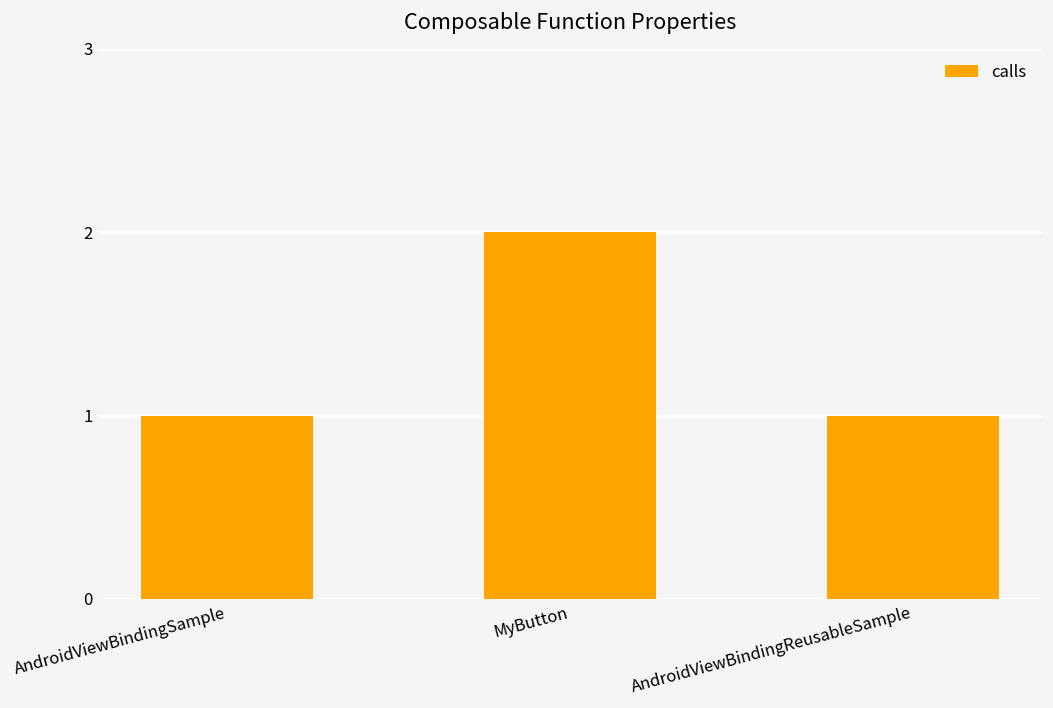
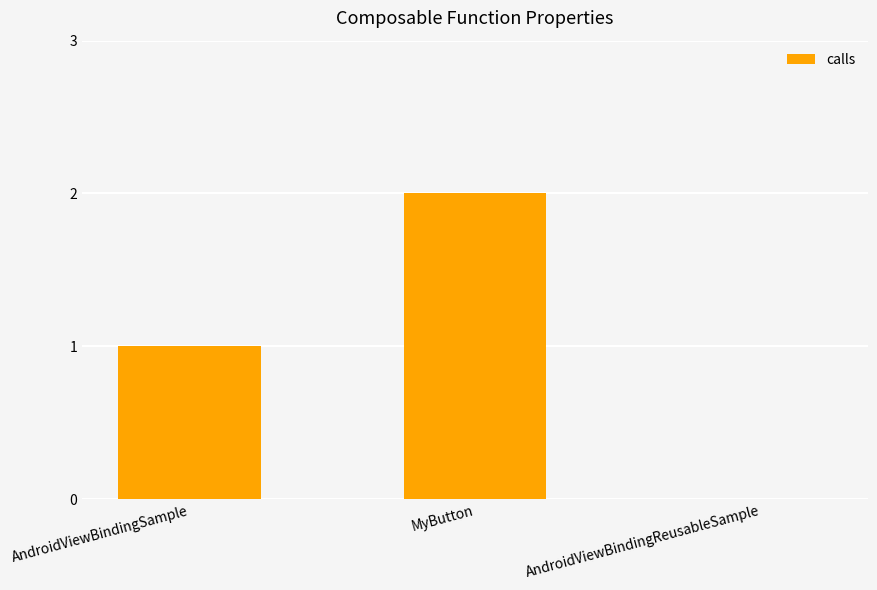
  {
    "AndroidViewBindingSample": 1,
    "MyButton": 2,
-   "AndroidViewBindingReusableSample": 1
+   "AndroidViewBindingReusableSample": 0
  }
